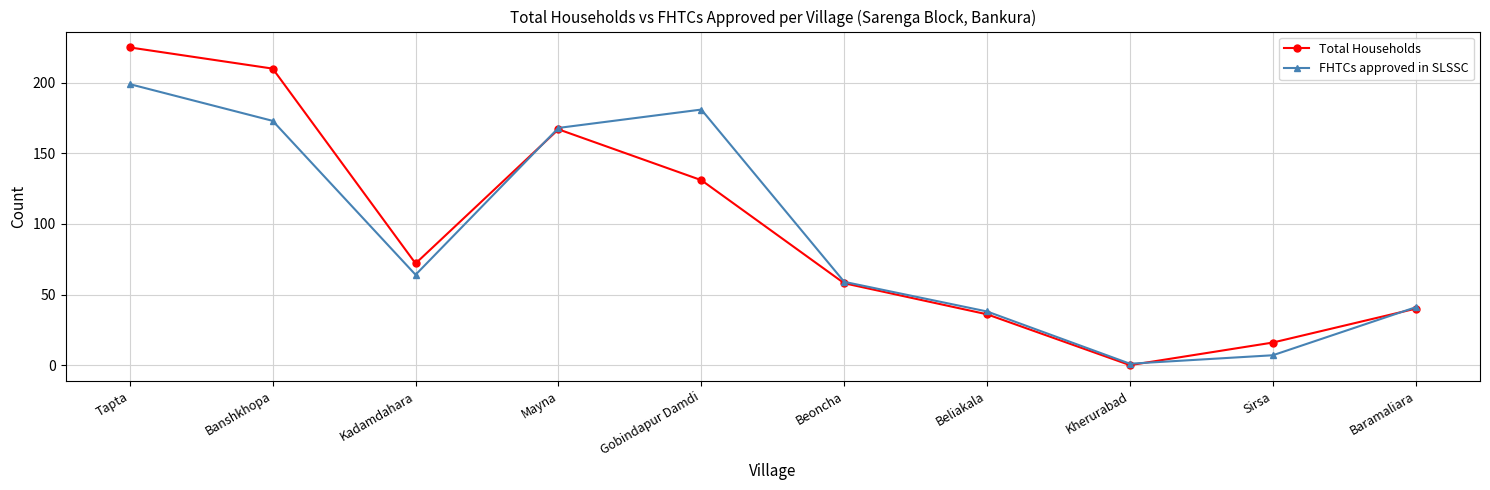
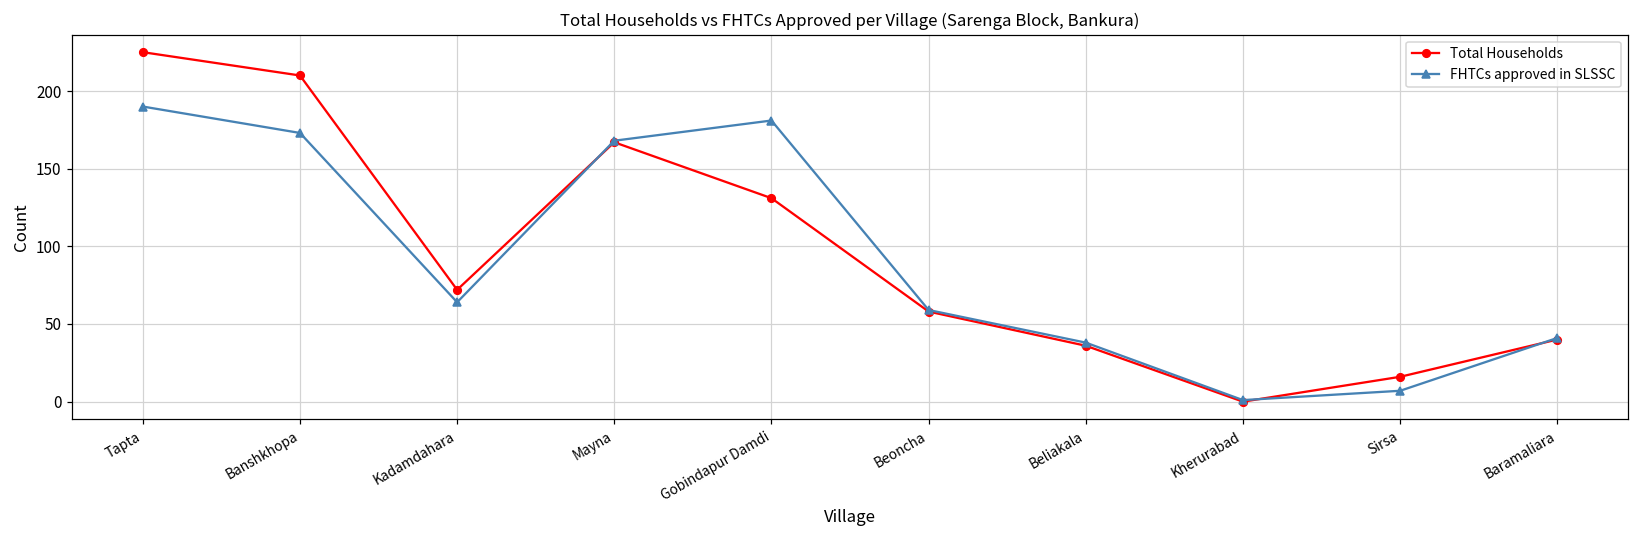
  {
    "Total Households": {
      "Tapta": 225,
      "Banshkhopa": 210,
      "Kadamdahara": 72,
      "Gobindapur Damdi": 131,
      "Beliakala": 36,
      "Sirsa": 16
    },
    "FHTCs approved in SLSSC": {
-     "Tapta": 199,
+     "Tapta": 190,
      "Banshkhopa": 173,
      "Kadamdahara": 64,
      "Gobindapur Damdi": 181,
      "Beliakala": 38,
      "Sirsa": 7
    }
  }
